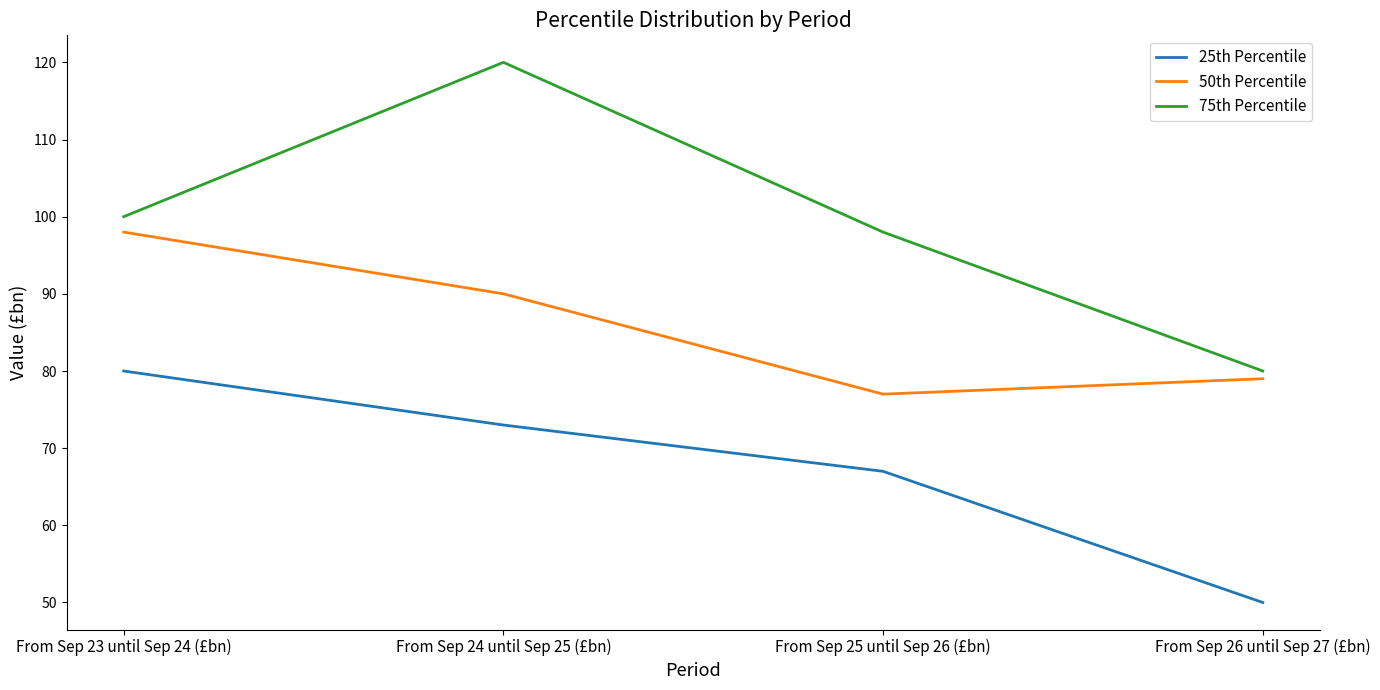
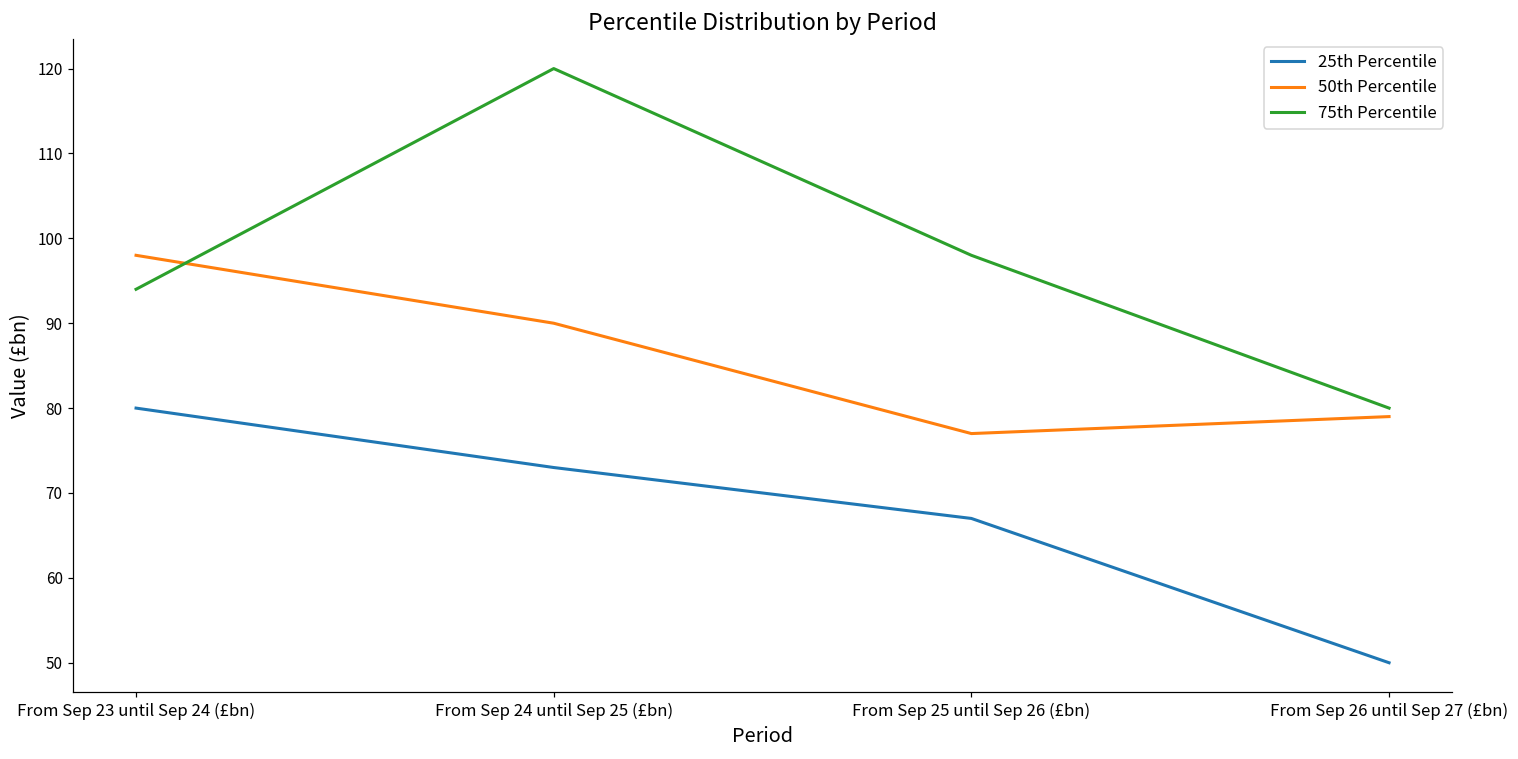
  {
    "25th Percentile": {
      "From Sep 23 until Sep 24 (£bn)": 80,
      "From Sep 24 until Sep 25 (£bn)": 73,
      "From Sep 25 until Sep 26 (£bn)": 67,
      "From Sep 26 until Sep 27 (£bn)": 50
    },
    "50th Percentile": {
      "From Sep 23 until Sep 24 (£bn)": 98,
      "From Sep 24 until Sep 25 (£bn)": 90,
      "From Sep 25 until Sep 26 (£bn)": 77,
      "From Sep 26 until Sep 27 (£bn)": 79
    },
    "75th Percentile": {
-     "From Sep 23 until Sep 24 (£bn)": 100,
+     "From Sep 23 until Sep 24 (£bn)": 94,
      "From Sep 24 until Sep 25 (£bn)": 120,
      "From Sep 25 until Sep 26 (£bn)": 98,
      "From Sep 26 until Sep 27 (£bn)": 80
    }
  }
